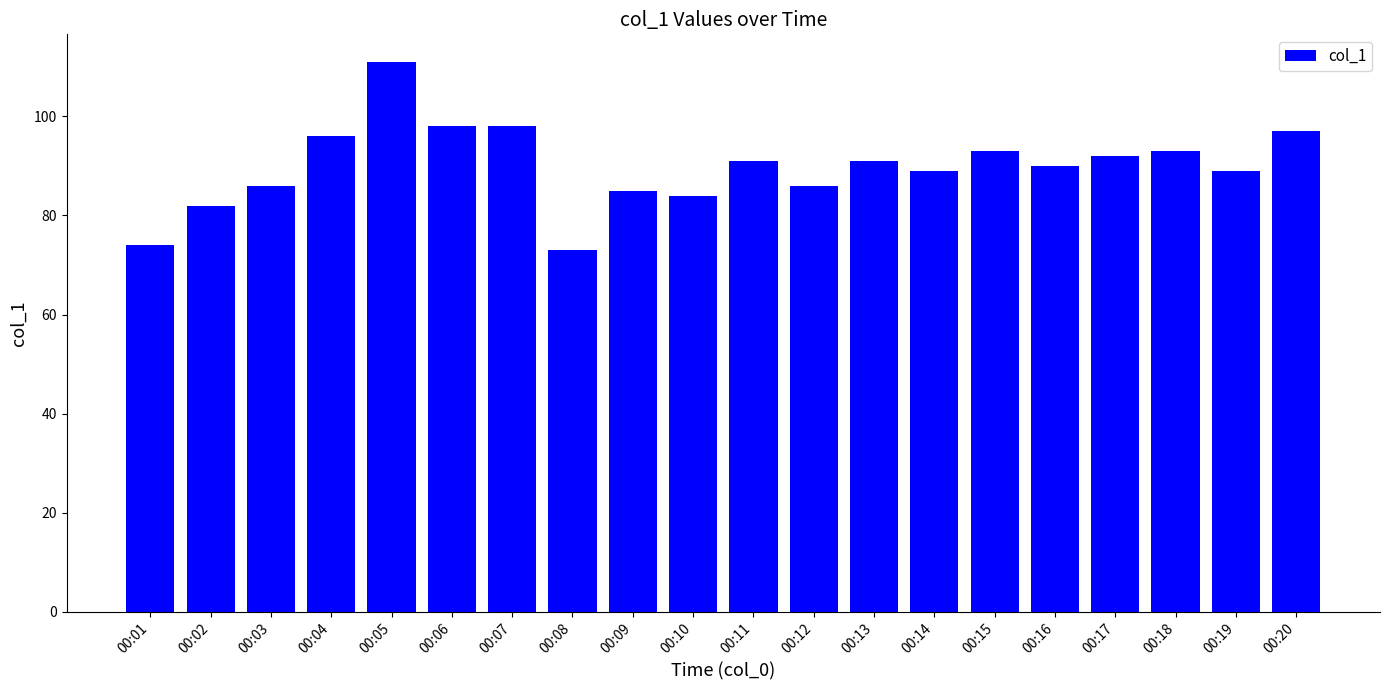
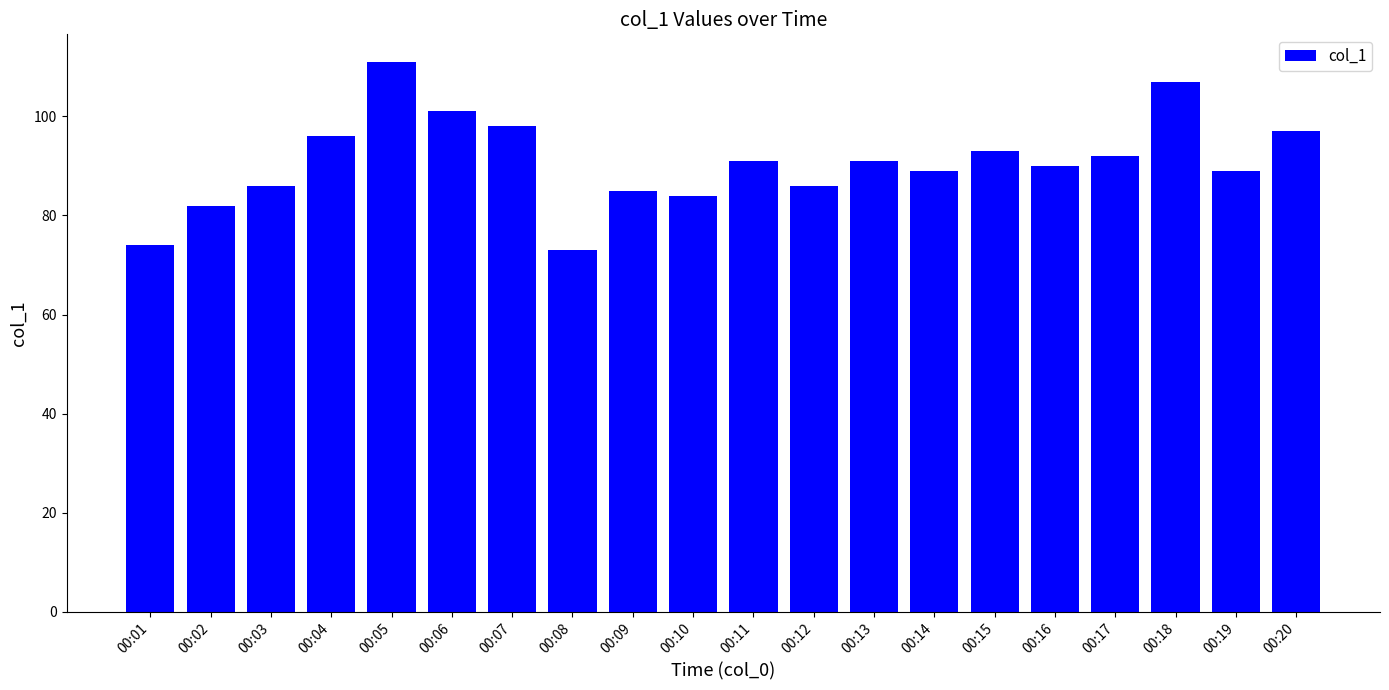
  {
    "00:01": 74,
    "00:02": 82,
    "00:03": 86,
    "00:04": 96,
    "00:05": 111,
-   "00:06": 98,
+   "00:06": 101,
    "00:07": 98,
    "00:08": 73,
    "00:09": 85,
    "00:10": 84,
    "00:11": 91,
    "00:12": 86,
    "00:13": 91,
    "00:14": 89,
    "00:15": 93,
    "00:16": 90,
    "00:17": 92,
-   "00:18": 93,
+   "00:18": 107,
    "00:19": 89,
    "00:20": 97
  }
